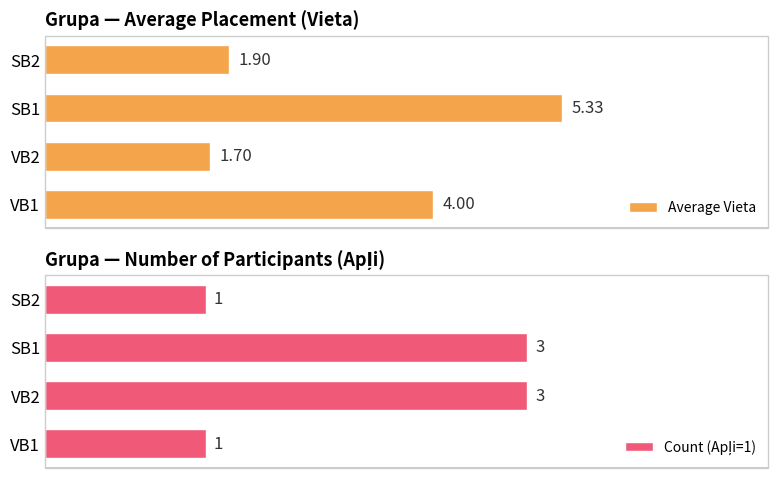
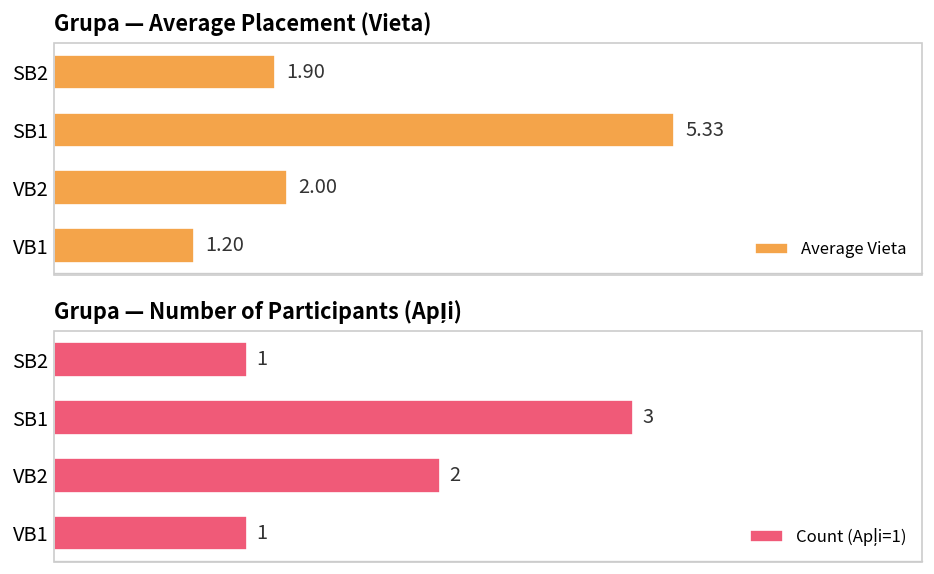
  {
    "Grupa — Average Placement (Vieta)": {
      "SB2": 1.90,
      "SB1": 5.33,
-     "VB2": 1.70,
-     "VB1": 4.00
+     "VB2": 2.00,
+     "VB1": 1.20
    },
    "Grupa — Number of Participants (Apļi)": {
      "SB2": 1,
      "SB1": 3,
-     "VB2": 3,
+     "VB2": 2,
      "VB1": 1
    }
  }
